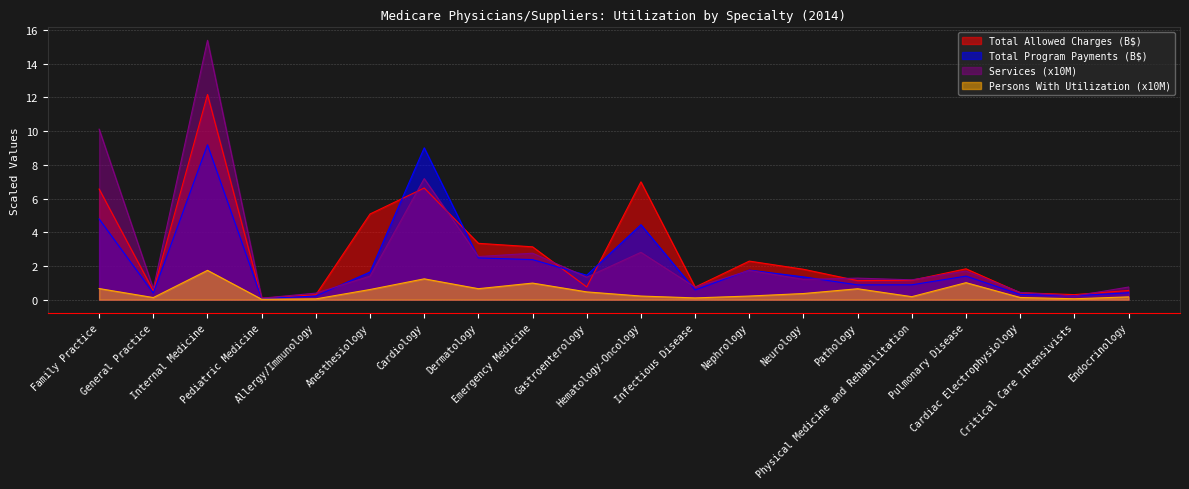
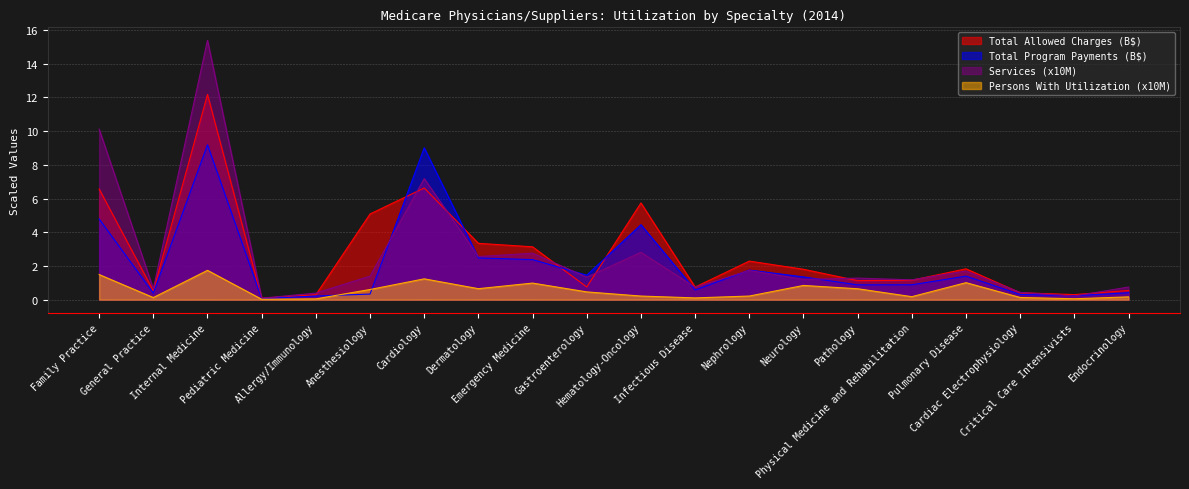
  {
    "Total Allowed Charges (B$)": {
      "Family Practice": 6.6,
      "Internal Medicine": 12.2,
      "Anesthesiology": 5.1,
      "Cardiology": 6.6,
      "Dermatology": 3.3,
      "Emergency Medicine": 3.1,
      "Gastroenterology": 0.8,
-     "Hematology-Oncology": 7.0,
+     "Hematology-Oncology": 5.7,
      "Nephrology": 2.3,
      "Neurology": 1.8
    },
    "Total Program Payments (B$)": {
      "Family Practice": 4.8,
      "Internal Medicine": 9.2,
-     "Anesthesiology": 1.6,
+     "Anesthesiology": 0.3,
      "Cardiology": 9.0,
      "Emergency Medicine": 2.4,
      "Hematology-Oncology": 4.4,
      "Infectious Disease": 0.6,
      "Pathology": 0.9,
      "Physical Medicine and Rehabilitation": 0.9,
      "Pulmonary Disease": 1.4
    },
    "Services (x10M)": {
      "Family Practice": 10.1,
      "Internal Medicine": 15.4,
      "Anesthesiology": 1.4,
      "Cardiology": 7.2,
      "Emergency Medicine": 2.8,
      "Hematology-Oncology": 2.8,
      "Endocrinology": 0.8
    },
    "Persons With Utilization (x10M)": {
-     "Family Practice": 0.7,
+     "Family Practice": 1.5,
      "General Practice": 0.1,
      "Internal Medicine": 1.7,
      "Allergy/Immunology": 0.0,
      "Anesthesiology": 0.6,
      "Cardiology": 1.2,
      "Dermatology": 0.7,
      "Emergency Medicine": 1.0,
      "Gastroenterology": 0.5,
      "Hematology-Oncology": 0.2,
      "Infectious Disease": 0.1,
      "Nephrology": 0.2,
-     "Neurology": 0.4,
+     "Neurology": 0.8,
      "Pathology": 0.6,
      "Physical Medicine and Rehabilitation": 0.2,
      "Pulmonary Disease": 1.0,
      "Cardiac Electrophysiology": 0.1,
      "Critical Care Intensivists": 0.1,
      "Endocrinology": 0.2
    }
  }
